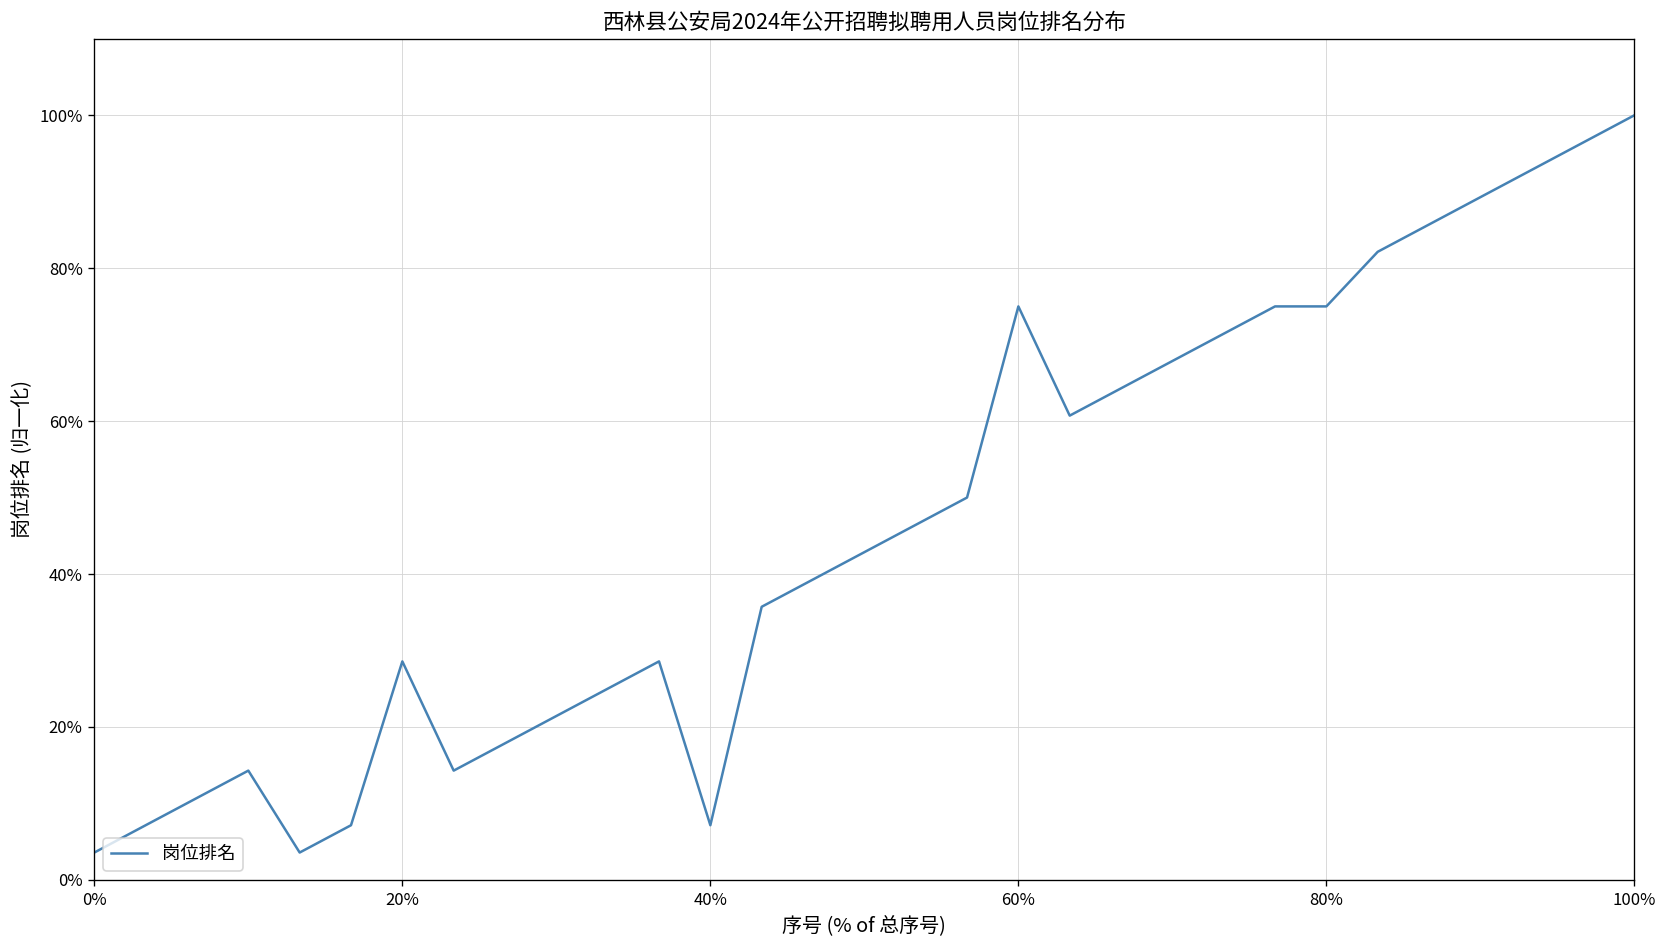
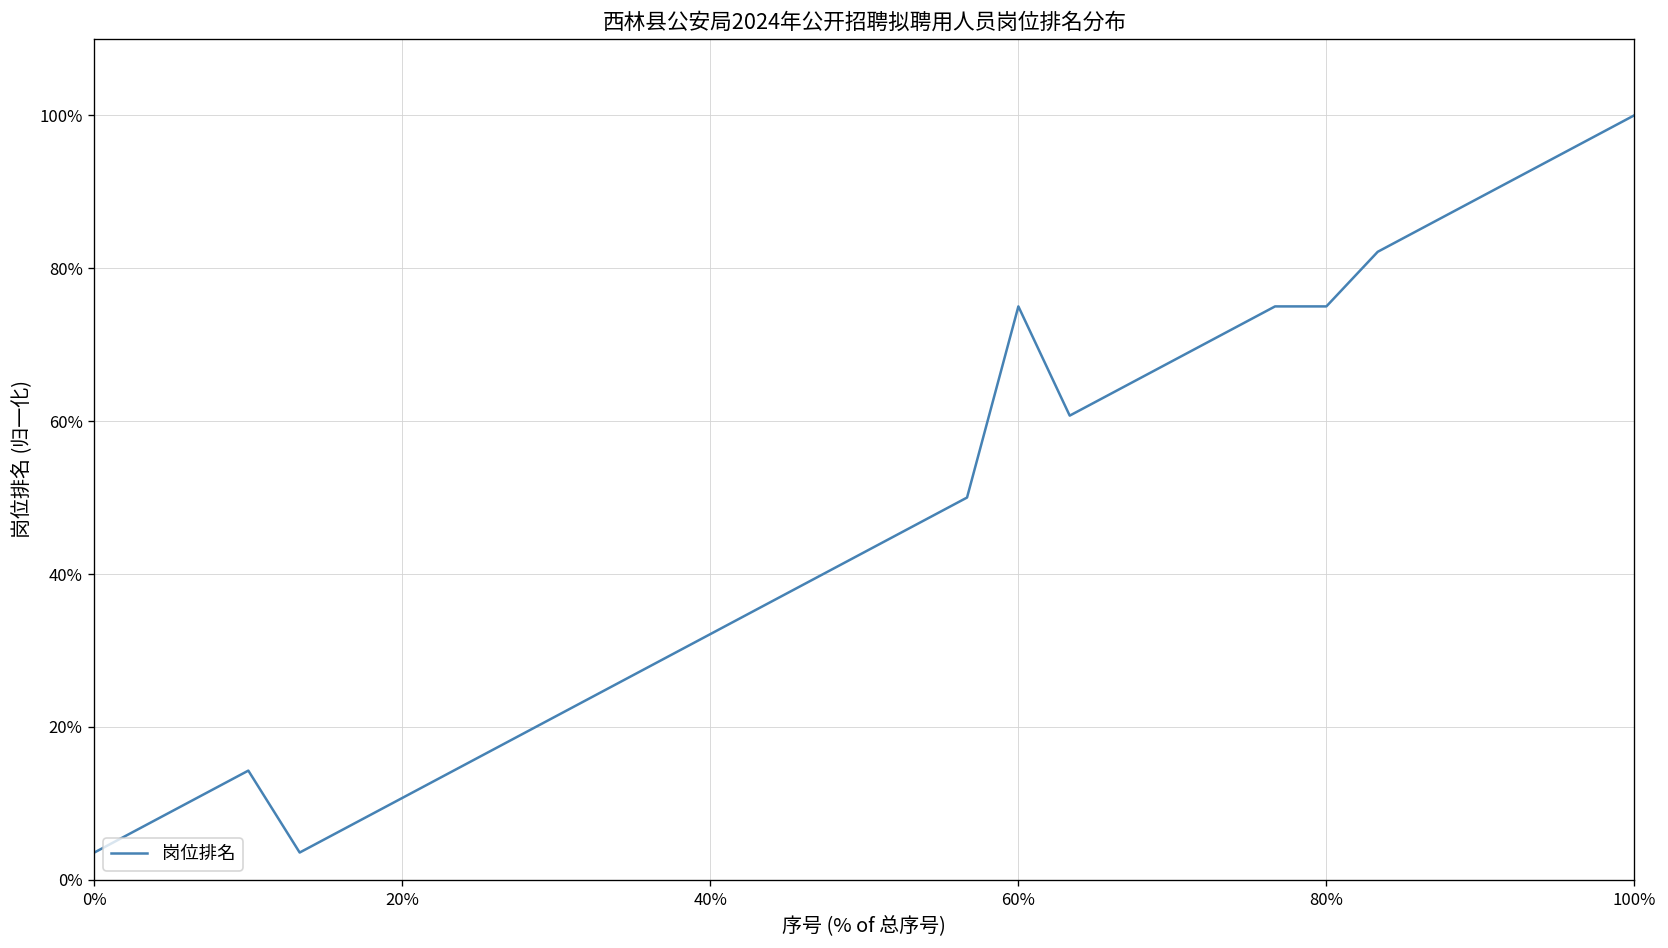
  {
    "0%": "4%",
-   "20%": "29%",
-   "40%": "7%",
+   "20%": "11%",
+   "40%": "32%",
    "60%": "75%",
    "80%": "75%",
    "100%": "100%"
  }
